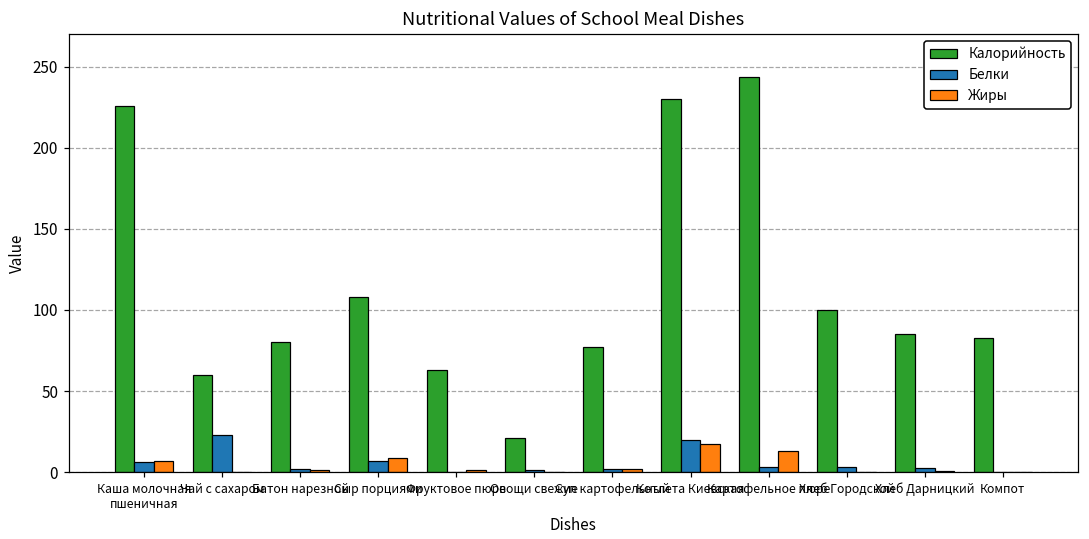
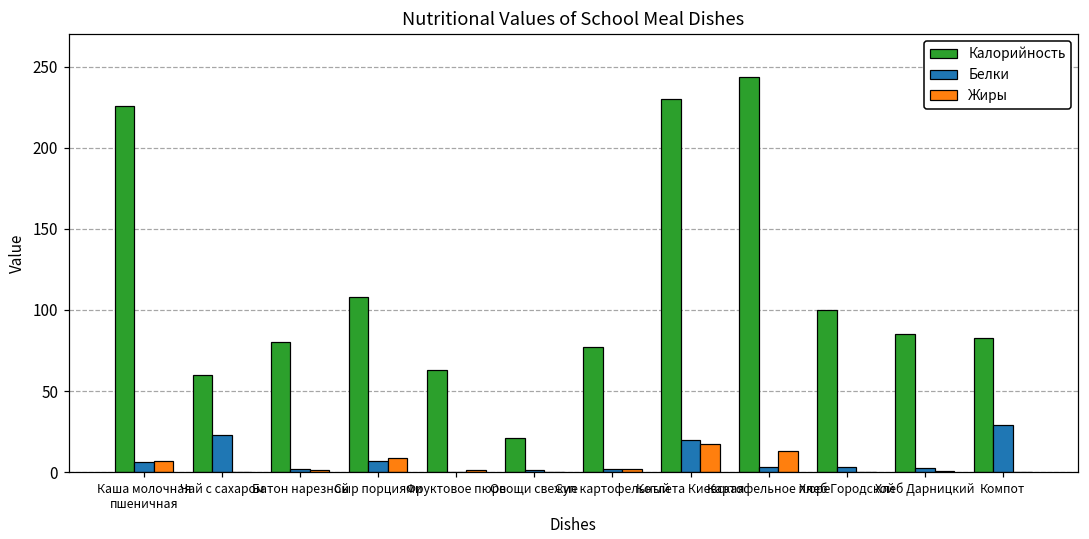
  {
    "Белки": {
      "Каша молочная пшеничная": 6,
      "Чай с сахаром": 23,
      "Батон нарезной": 2,
-     "Компот": 0
+     "Компот": 29
    }
  }
